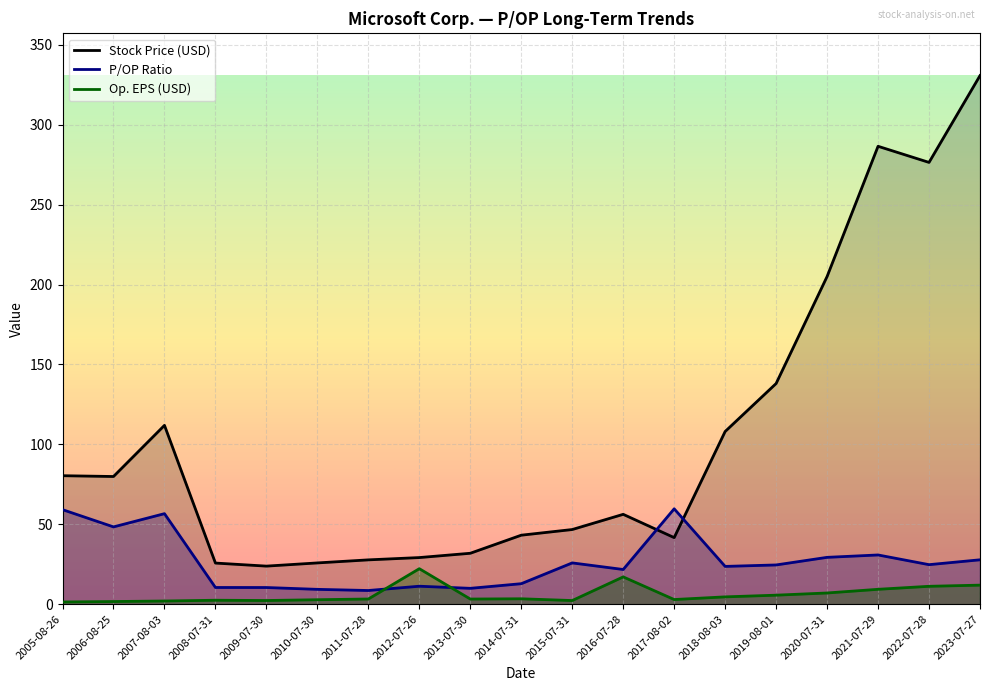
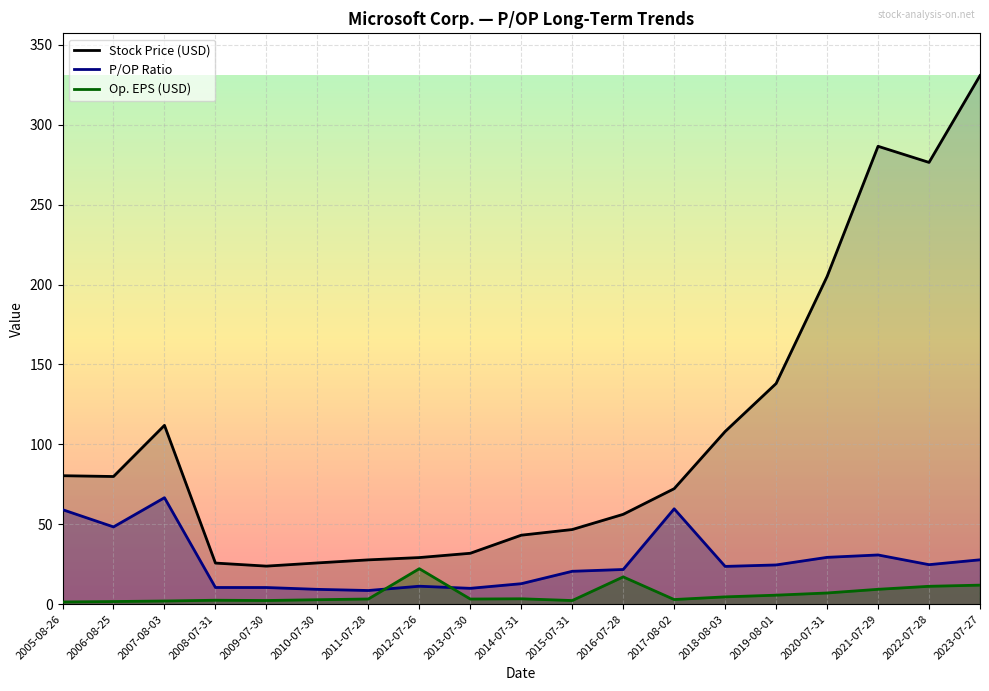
  {
    "Stock Price (USD)": {
      "2005-08-26": 80,
      "2006-08-25": 80,
      "2007-08-03": 112,
      "2008-07-31": 26,
      "2009-07-30": 24,
      "2010-07-30": 26,
      "2011-07-28": 28,
      "2012-07-26": 29,
      "2013-07-30": 32,
      "2014-07-31": 43,
      "2015-07-31": 47,
      "2016-07-28": 56,
-     "2017-08-02": 42,
+     "2017-08-02": 72,
      "2018-08-03": 108,
      "2019-08-01": 138,
      "2020-07-31": 205,
      "2021-07-29": 287,
      "2022-07-28": 276,
      "2023-07-27": 331
    },
    "P/OP Ratio": {
      "2005-08-26": 59,
      "2006-08-25": 48,
-     "2007-08-03": 57,
+     "2007-08-03": 67,
      "2008-07-31": 10,
      "2009-07-30": 10,
      "2010-07-30": 9,
      "2011-07-28": 9,
      "2012-07-26": 11,
      "2013-07-30": 10,
      "2014-07-31": 13,
-     "2015-07-31": 26,
+     "2015-07-31": 21,
      "2016-07-28": 22,
      "2017-08-02": 60,
      "2018-08-03": 24,
      "2019-08-01": 25,
      "2020-07-31": 29,
      "2021-07-29": 31,
      "2022-07-28": 25,
      "2023-07-27": 28
    },
    "Op. EPS (USD)": {
      "2005-08-26": 1,
      "2006-08-25": 2,
      "2007-08-03": 2,
      "2008-07-31": 2,
      "2009-07-30": 2,
      "2010-07-30": 3,
      "2011-07-28": 3,
      "2012-07-26": 22,
      "2013-07-30": 3,
      "2014-07-31": 3,
      "2015-07-31": 2,
      "2016-07-28": 17,
      "2017-08-02": 3,
      "2018-08-03": 5,
      "2019-08-01": 6,
      "2020-07-31": 7,
      "2021-07-29": 9,
      "2022-07-28": 11,
      "2023-07-27": 12
    }
  }
